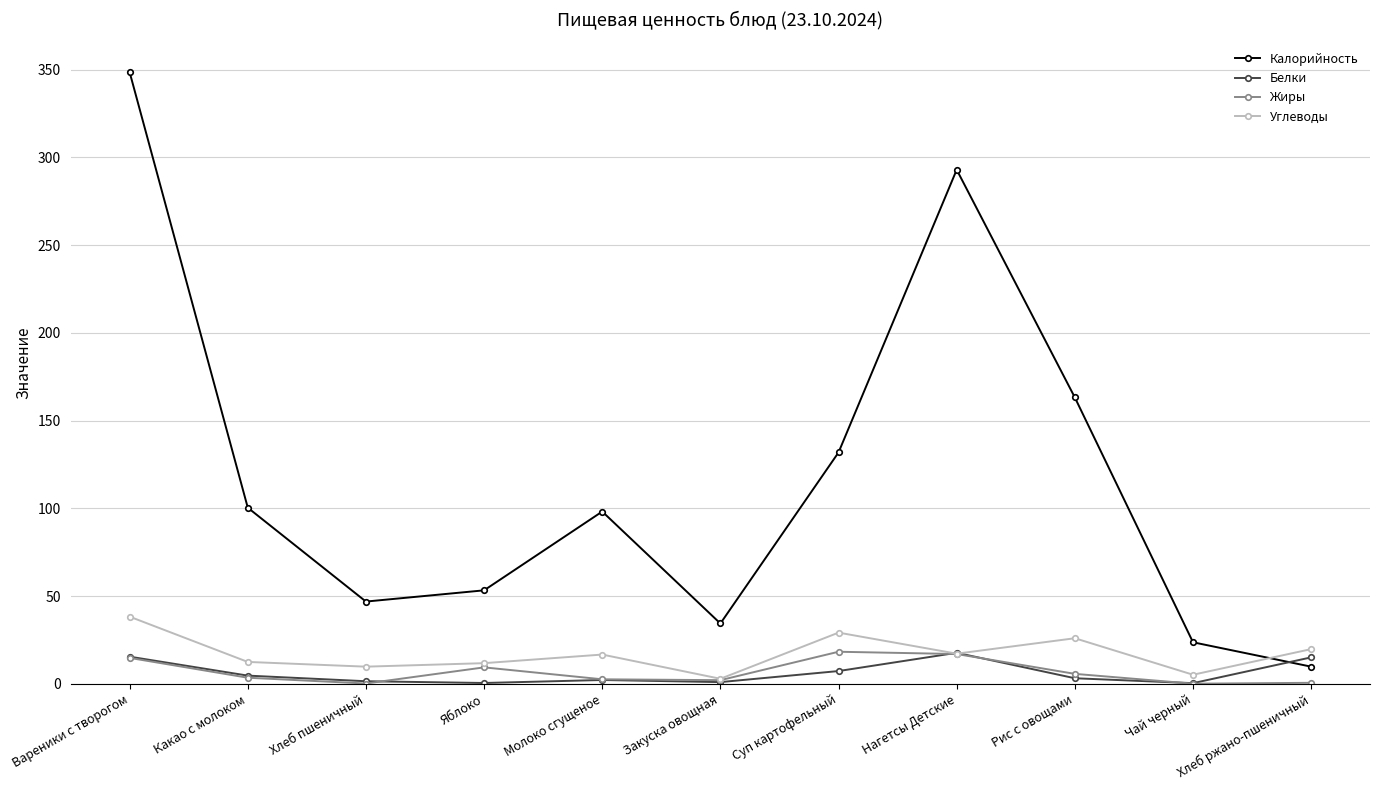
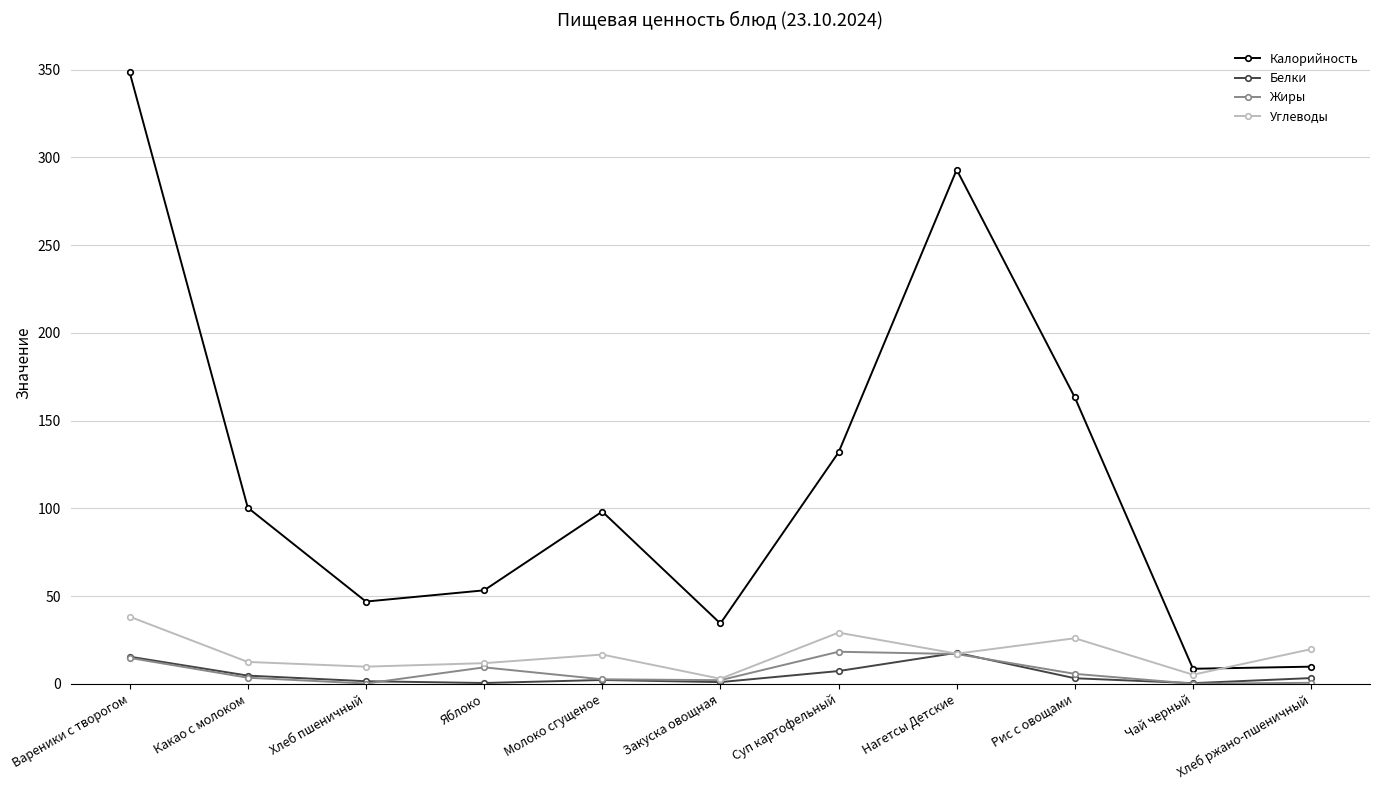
  {
    "Калорийность": {
      "Вареники с творогом": 349,
      "Какао с молоком": 100,
      "Хлеб пшеничный": 47,
      "Яблоко": 53,
      "Молоко сгущеное": 98,
      "Закуска овощная": 34,
      "Суп картофельный": 132,
      "Нагетсы Детские": 293,
      "Рис с овощами": 163,
-     "Чай черный": 24,
+     "Чай черный": 9,
      "Хлеб ржано-пшеничный": 10
    },
    "Белки": {
      "Яблоко": 1,
      "Суп картофельный": 7,
      "Рис с овощами": 3,
-     "Хлеб ржано-пшеничный": 15
+     "Хлеб ржано-пшеничный": 3
    },
    "Жиры": {
      "Яблоко": 9,
      "Суп картофельный": 18,
      "Рис с овощами": 6,
      "Хлеб ржано-пшеничный": 1
    },
    "Углеводы": {
      "Вареники с творогом": 38,
      "Какао с молоком": 13,
      "Хлеб пшеничный": 10,
      "Яблоко": 12,
      "Молоко сгущеное": 17,
      "Суп картофельный": 29,
      "Рис с овощами": 26,
      "Чай черный": 5,
      "Хлеб ржано-пшеничный": 20
    }
  }
